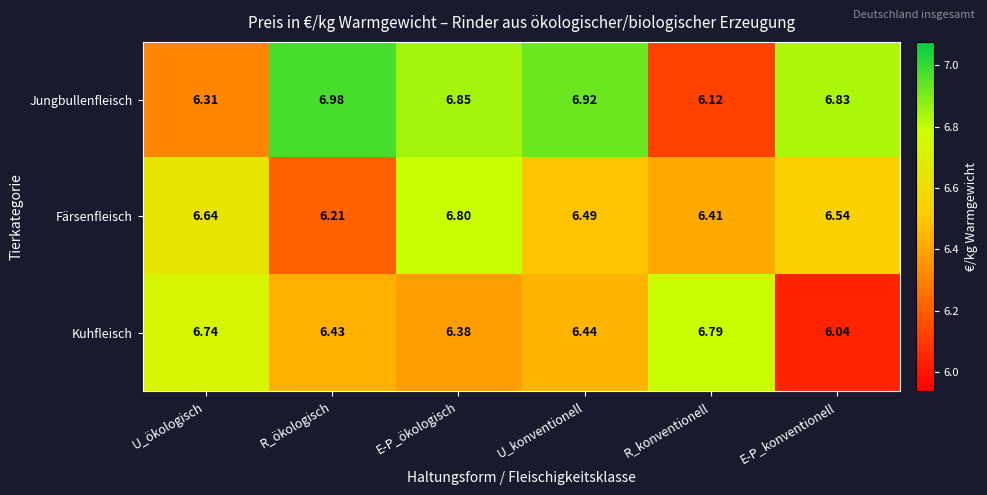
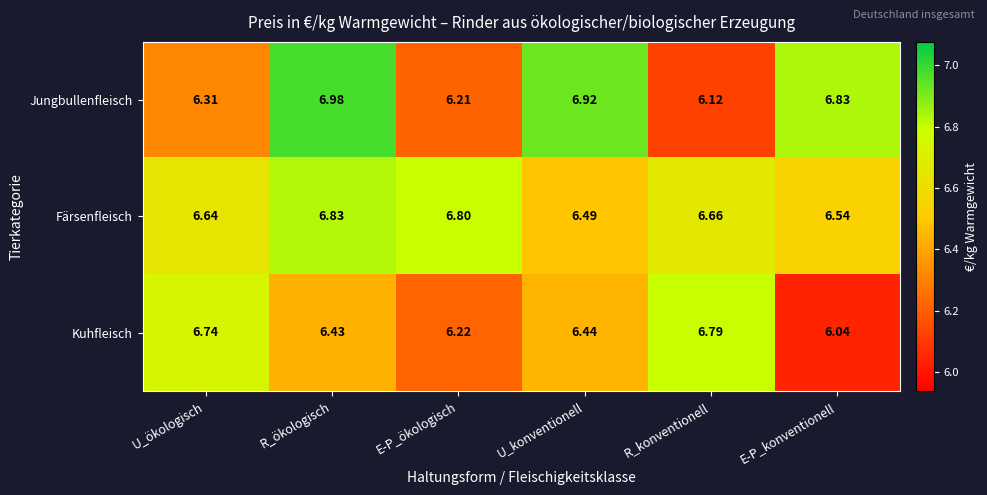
  {
    "Jungbullenfleisch": {
      "U_ökologisch": 6.31,
      "R_ökologisch": 6.98,
-     "E-P_ökologisch": 6.85,
+     "E-P_ökologisch": 6.21,
      "U_konventionell": 6.92,
      "R_konventionell": 6.12,
      "E-P_konventionell": 6.83
    },
    "Färsenfleisch": {
      "U_ökologisch": 6.64,
-     "R_ökologisch": 6.21,
+     "R_ökologisch": 6.83,
      "E-P_ökologisch": 6.80,
      "U_konventionell": 6.49,
-     "R_konventionell": 6.41,
+     "R_konventionell": 6.66,
      "E-P_konventionell": 6.54
    },
    "Kuhfleisch": {
      "U_ökologisch": 6.74,
      "R_ökologisch": 6.43,
-     "E-P_ökologisch": 6.38,
+     "E-P_ökologisch": 6.22,
      "U_konventionell": 6.44,
      "R_konventionell": 6.79,
      "E-P_konventionell": 6.04
    }
  }
